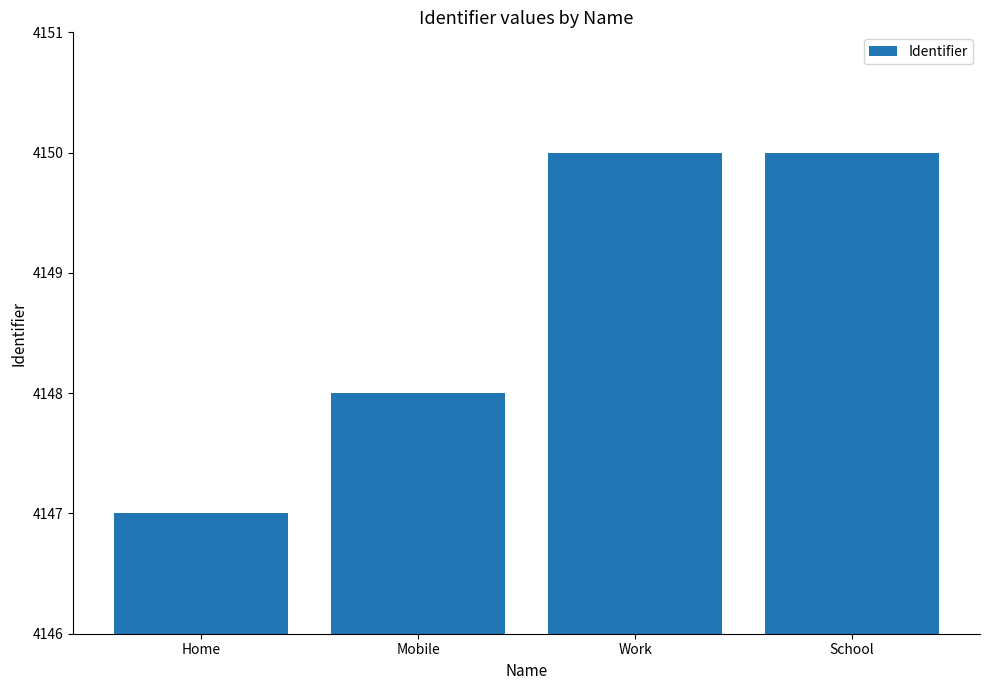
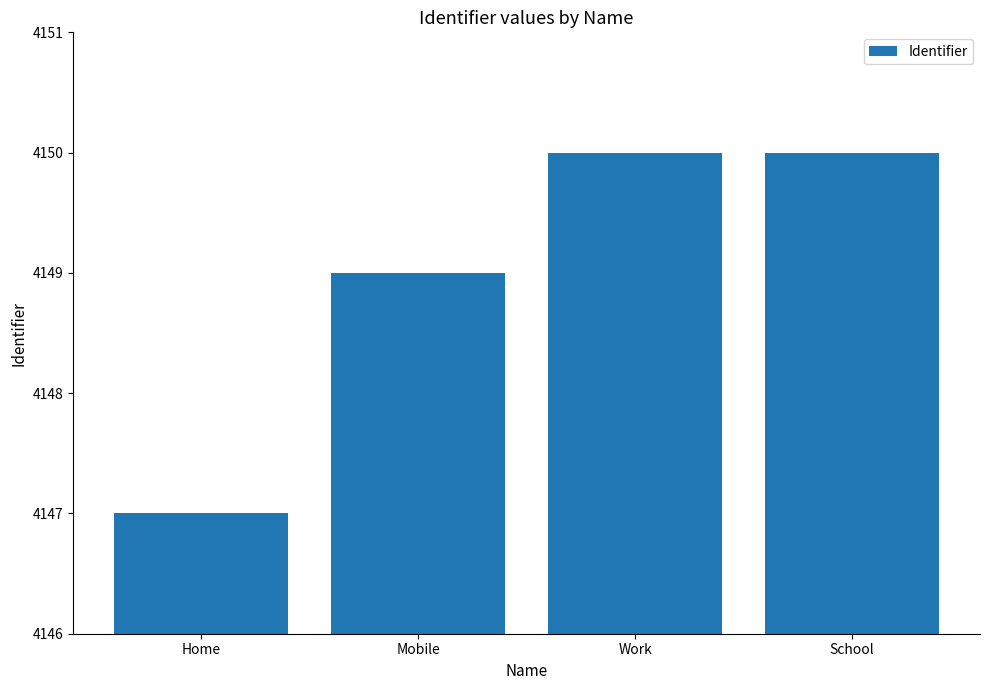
  {
    "Home": 4147,
-   "Mobile": 4148,
+   "Mobile": 4149,
    "Work": 4150,
    "School": 4150
  }
